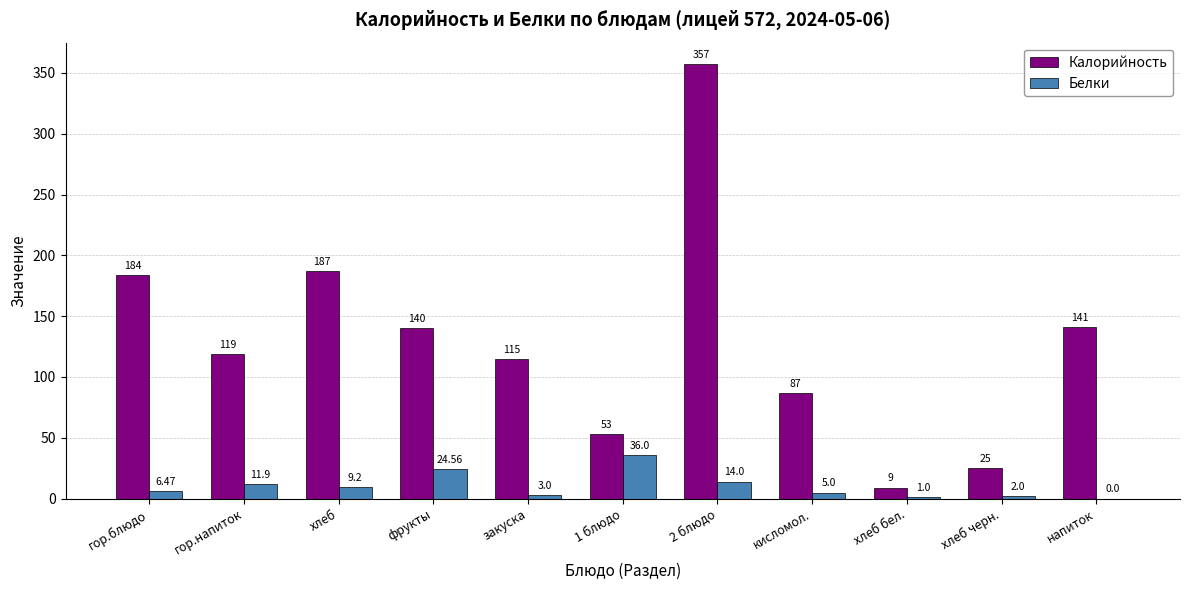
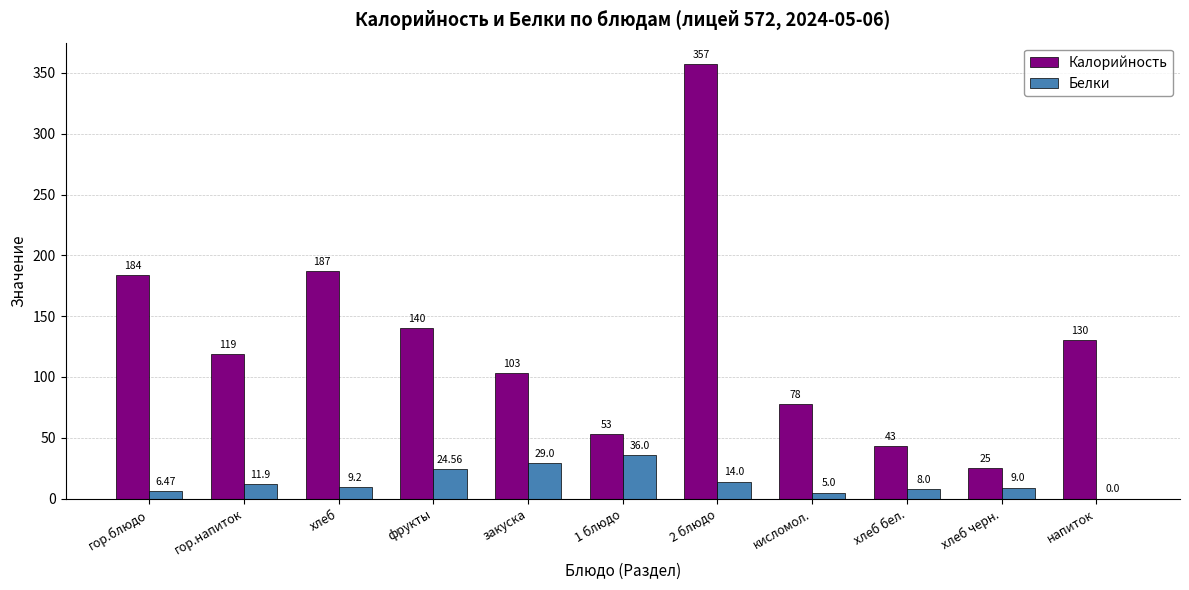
  {
    "Калорийность": {
      "гор.блюдо": 184,
      "гор.напиток": 119,
      "хлеб": 187,
      "фрукты": 140,
-     "закуска": 115,
+     "закуска": 103,
      "1 блюдо": 53,
      "2 блюдо": 357,
-     "кисломол.": 87,
-     "хлеб бел.": 9,
+     "кисломол.": 78,
+     "хлеб бел.": 43,
      "хлеб черн.": 25,
-     "напиток": 141
+     "напиток": 130
    },
    "Белки": {
      "гор.блюдо": 6.47,
      "гор.напиток": 11.9,
      "хлеб": 9.2,
      "фрукты": 24.56,
-     "закуска": 3.0,
+     "закуска": 29.0,
      "1 блюдо": 36.0,
      "2 блюдо": 14.0,
      "кисломол.": 5.0,
-     "хлеб бел.": 1.0,
-     "хлеб черн.": 2.0,
+     "хлеб бел.": 8.0,
+     "хлеб черн.": 9.0,
      "напиток": 0.0
    }
  }
